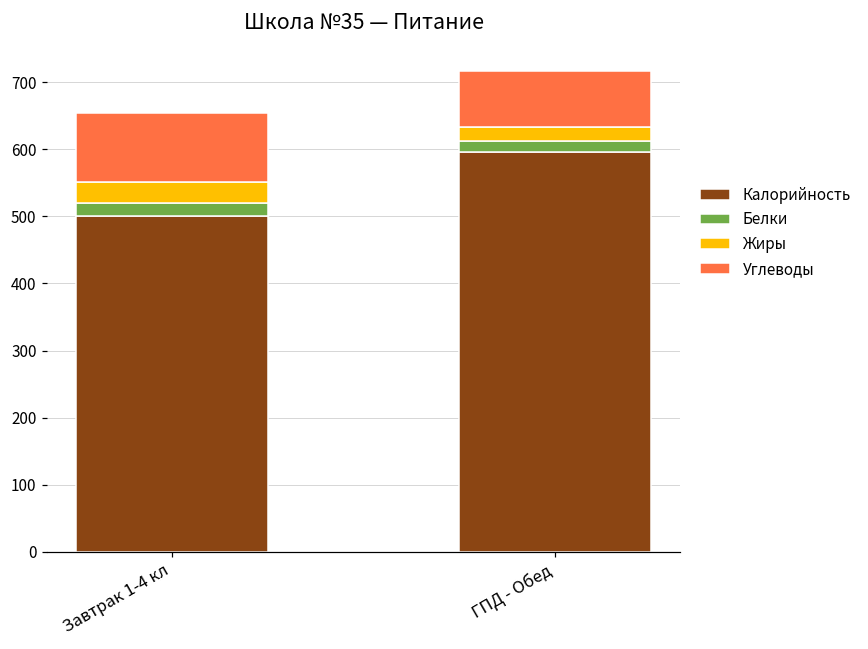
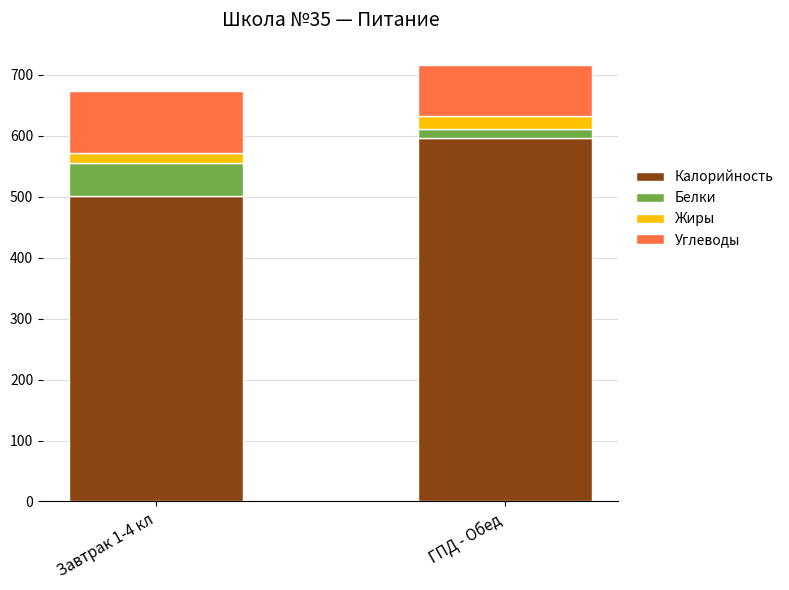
  {
    "Калорийность": {
      "Завтрак 1-4 кл": 500,
      "ГПД - Обед": 600
    },
    "Белки": {
-     "Завтрак 1-4 кл": 20,
+     "Завтрак 1-4 кл": 50,
      "ГПД - Обед": 20
    },
    "Жиры": {
-     "Завтрак 1-4 кл": 30,
+     "Завтрак 1-4 кл": 20,
      "ГПД - Обед": 20
    },
    "Углеводы": {
      "Завтрак 1-4 кл": 100,
      "ГПД - Обед": 80
    }
  }
